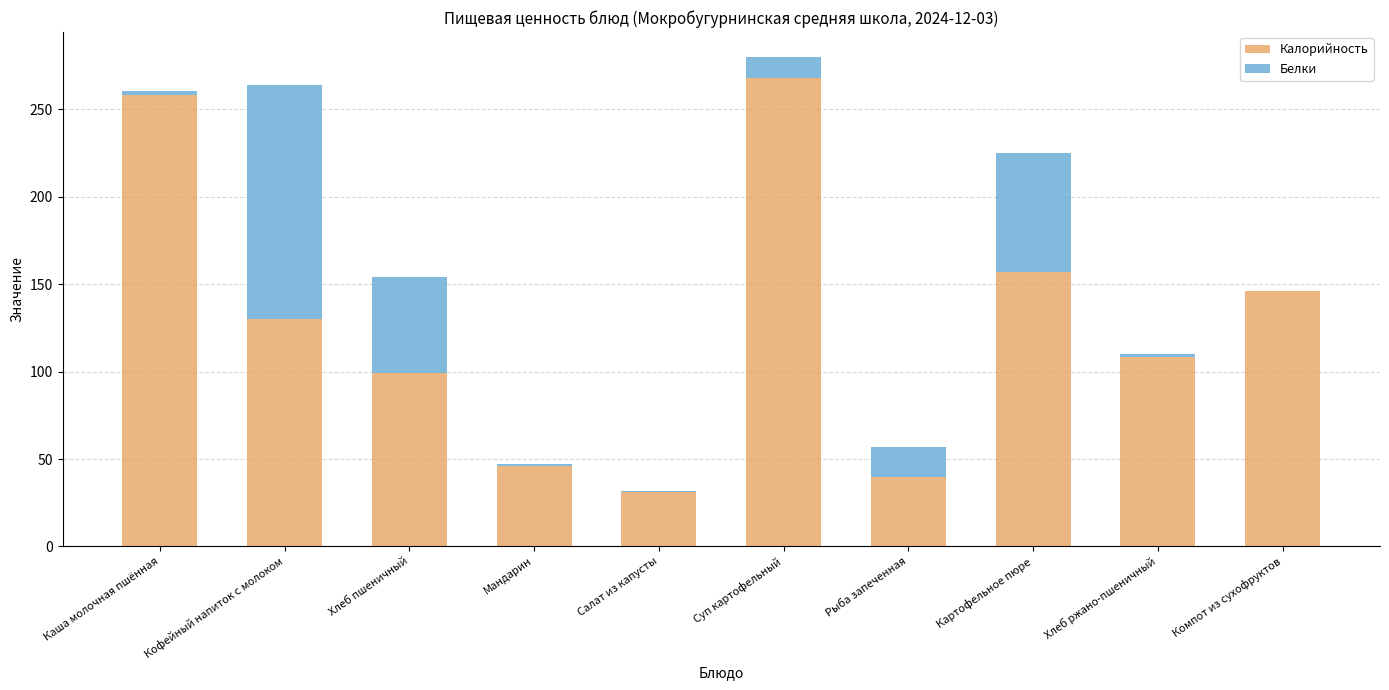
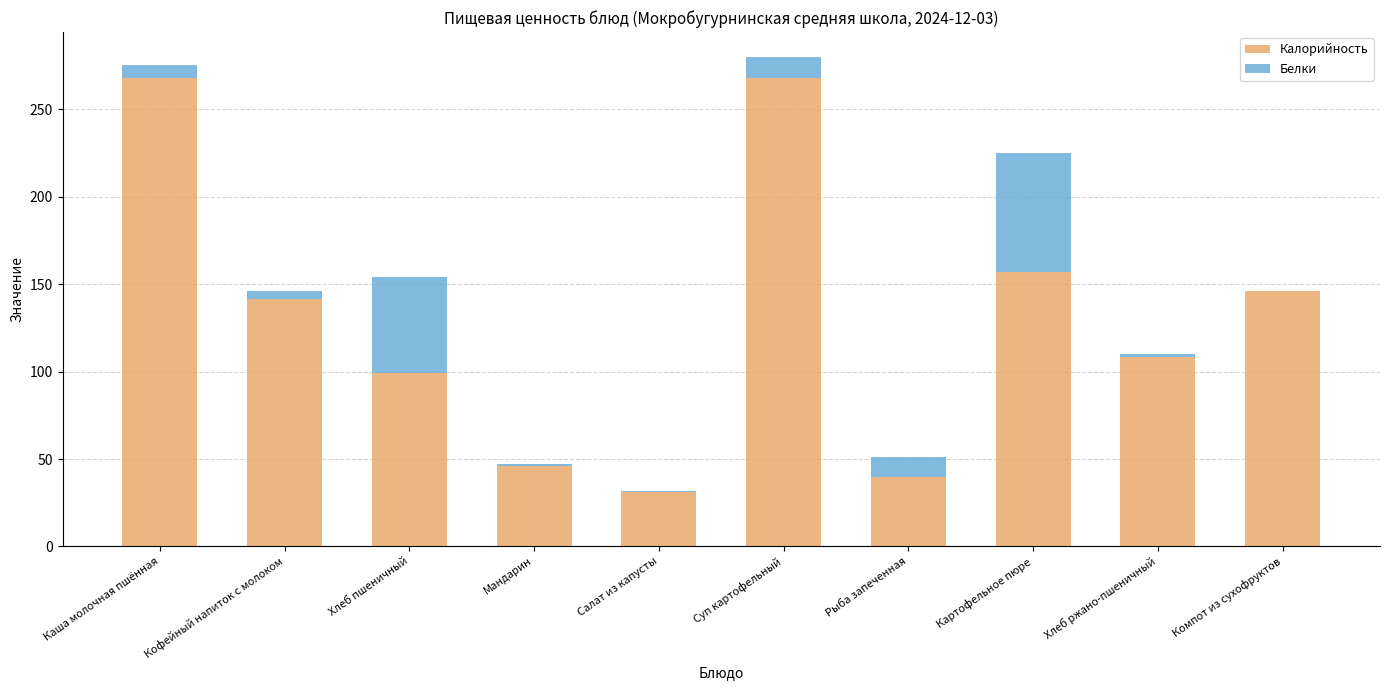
  {
    "Калорийность": {
-     "Каша молочная пшённая": 258,
-     "Кофейный напиток с молоком": 130,
+     "Каша молочная пшённая": 268,
+     "Кофейный напиток с молоком": 141,
      "Хлеб пшеничный": 99,
      "Мандарин": 46,
      "Салат из капусты": 31,
      "Суп картофельный": 268,
      "Рыба запеченная": 40,
      "Картофельное пюре": 157,
      "Хлеб ржано-пшеничный": 109,
      "Компот из сухофруктов": 146
    },
    "Белки": {
-     "Каша молочная пшённая": 2,
-     "Кофейный напиток с молоком": 134,
+     "Каша молочная пшённая": 7,
+     "Кофейный напиток с молоком": 5,
      "Хлеб пшеничный": 55,
      "Суп картофельный": 12,
-     "Рыба запеченная": 17,
+     "Рыба запеченная": 11,
      "Картофельное пюре": 68,
      "Хлеб ржано-пшеничный": 2
    }
  }
